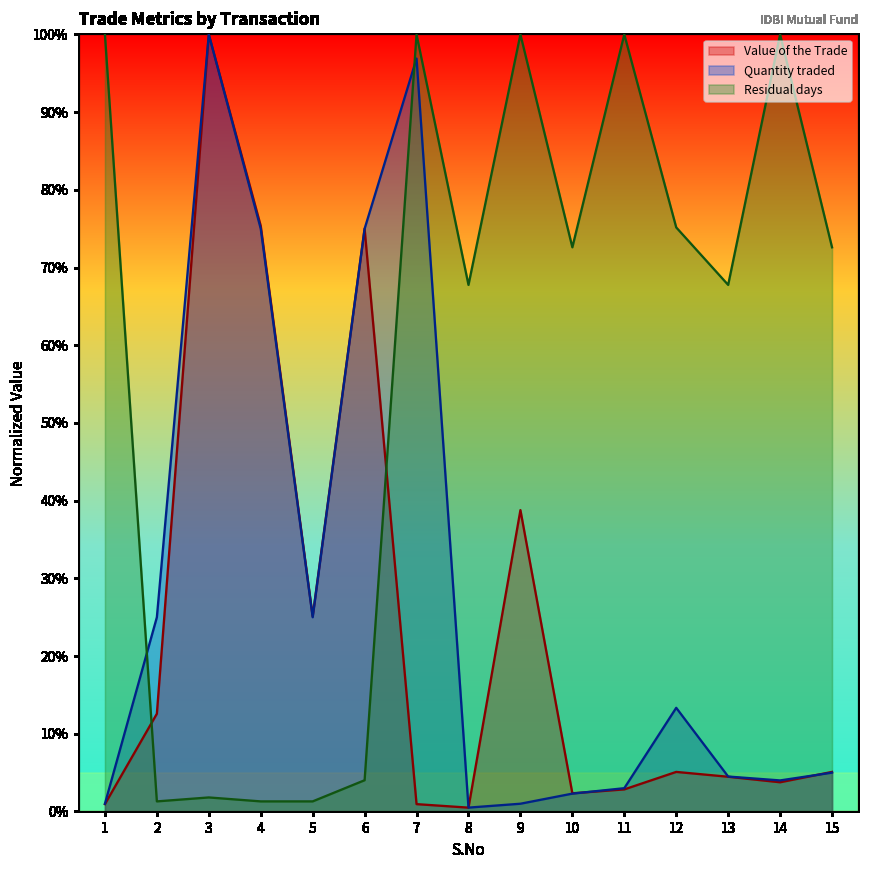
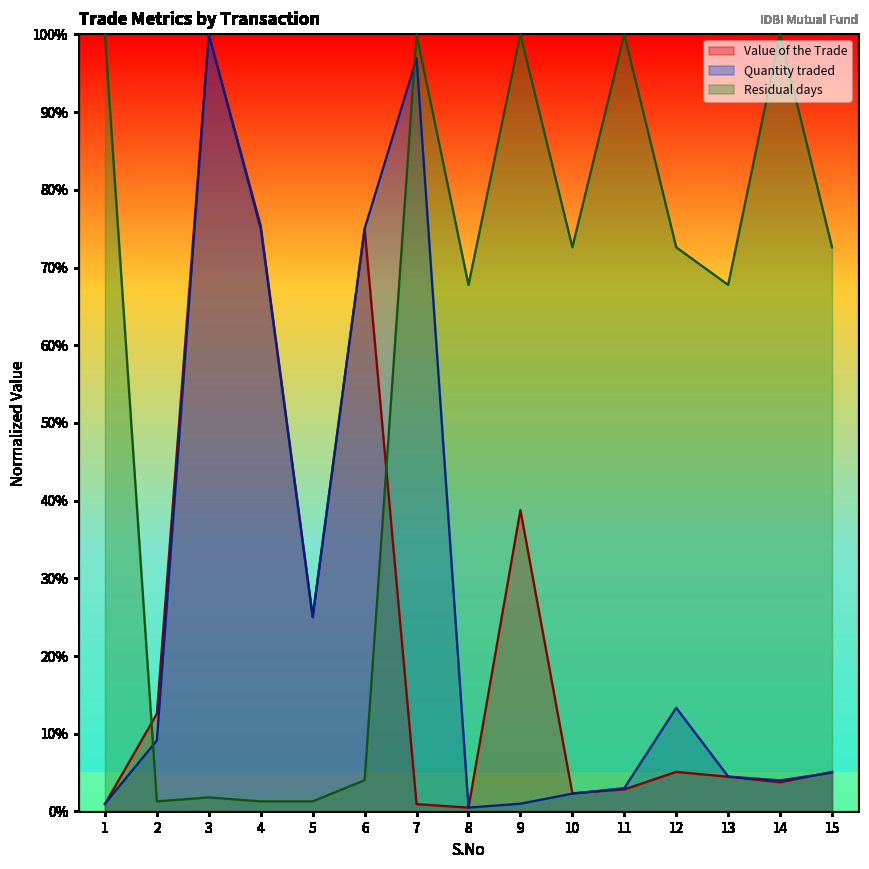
  {
    "Value of the Trade": {
      "2": "13%",
      "4": "75%",
      "9": "39%",
      "12": "5%"
    },
    "Quantity traded": {
-     "2": "25%",
+     "2": "9%",
      "4": "75%",
      "7": "97%",
      "12": "13%"
    },
    "Residual days": {
      "1": "100%",
      "7": "100%",
      "8": "68%",
      "9": "100%",
      "10": "73%",
      "11": "100%",
-     "12": "75%",
+     "12": "73%",
      "13": "68%",
      "14": "100%",
      "15": "73%"
    }
  }
